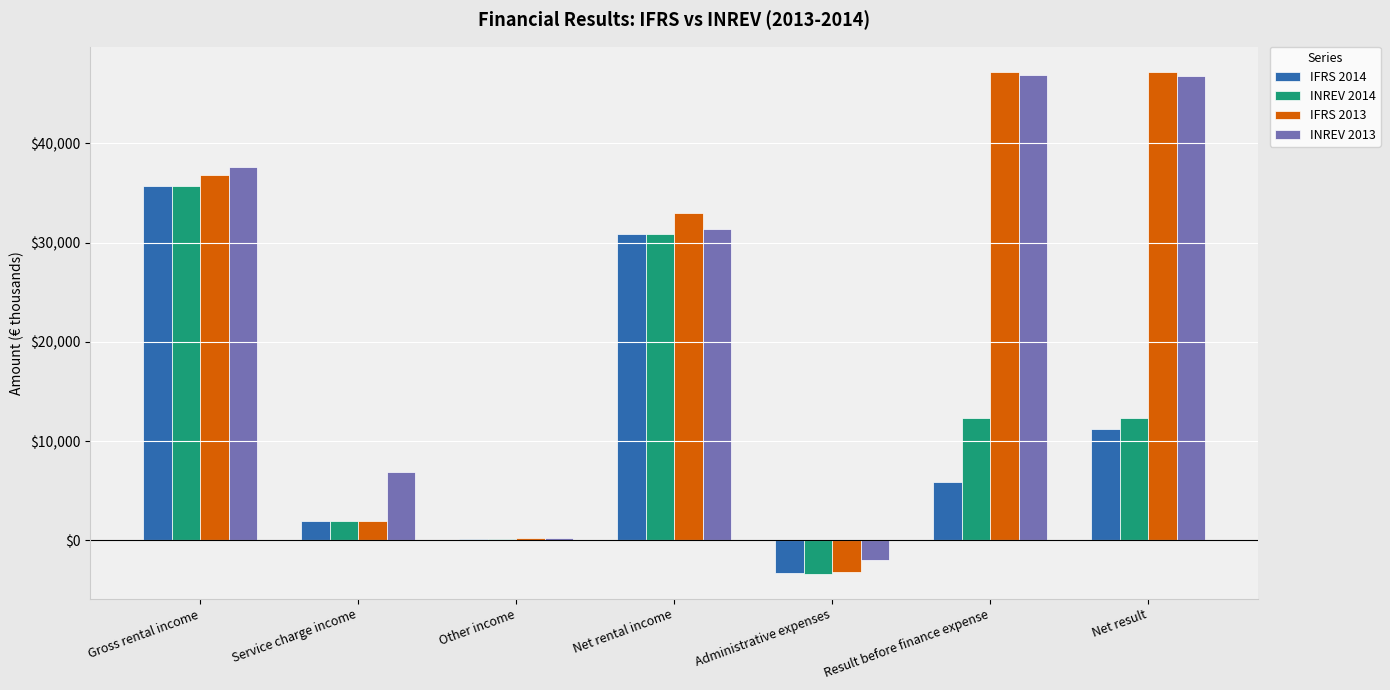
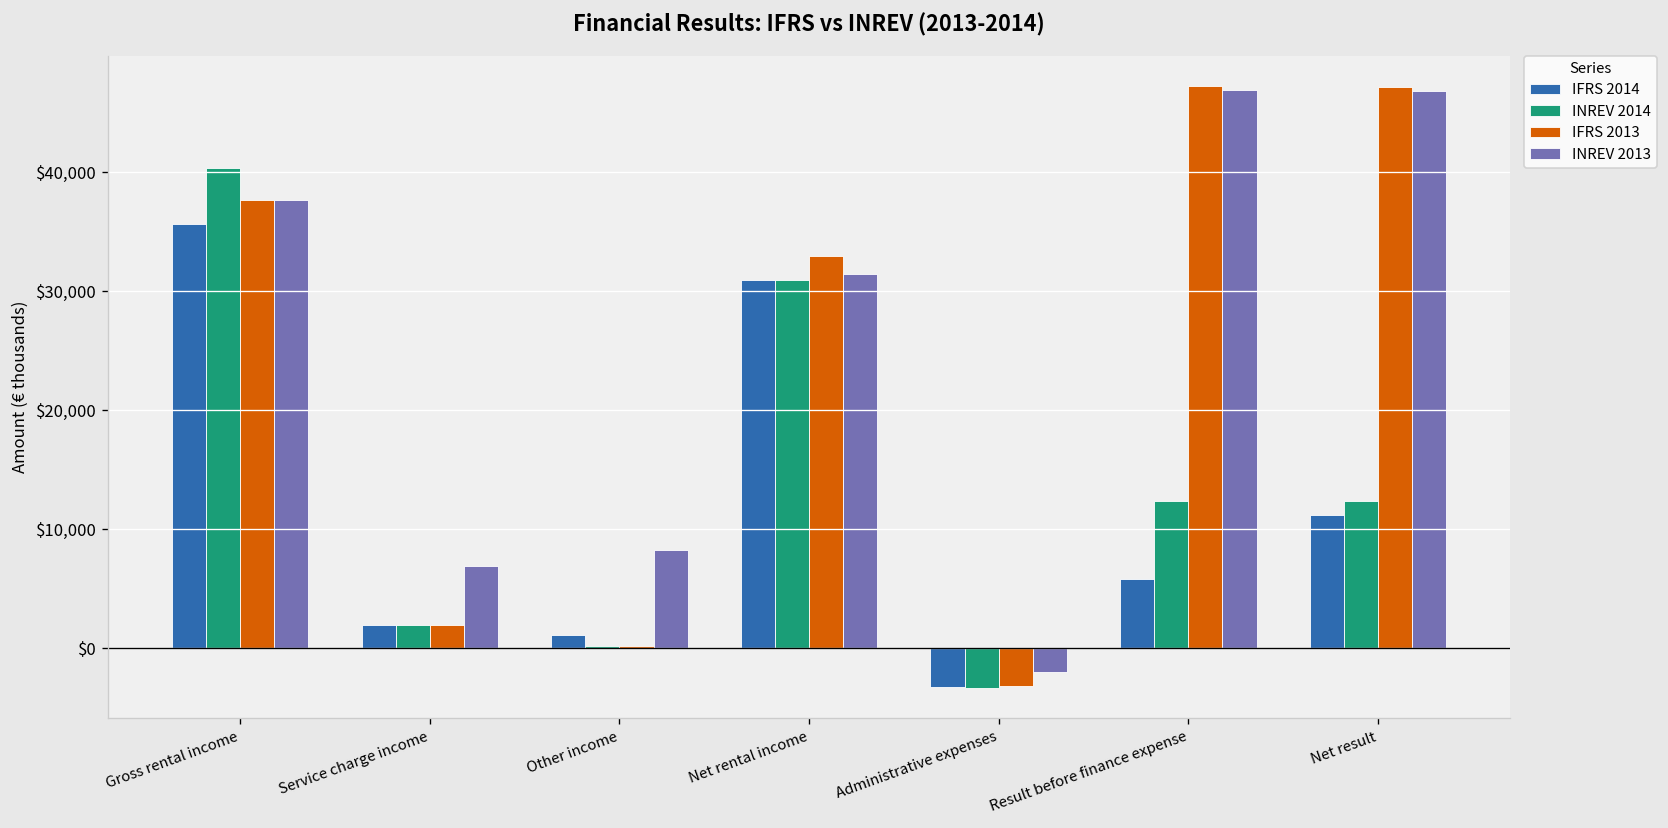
  {
    "IFRS 2014": {
      "Gross rental income": "$36,000",
      "Service charge income": "$2,000",
-     "Other income": "$0",
+     "Other income": "$1,000",
      "Net rental income": "$31,000",
      "Administrative expenses": "$-3,000",
      "Result before finance expense": "$6,000",
      "Net result": "$11,000"
    },
    "INREV 2014": {
-     "Gross rental income": "$36,000",
+     "Gross rental income": "$40,000",
      "Service charge income": "$2,000",
      "Net rental income": "$31,000",
      "Administrative expenses": "$-3,000",
      "Result before finance expense": "$12,000",
      "Net result": "$12,000"
    },
    "IFRS 2013": {
-     "Gross rental income": "$37,000",
+     "Gross rental income": "$38,000",
      "Service charge income": "$2,000",
      "Net rental income": "$33,000",
      "Administrative expenses": "$-3,000",
      "Result before finance expense": "$47,000",
      "Net result": "$47,000"
    },
    "INREV 2013": {
      "Gross rental income": "$38,000",
      "Service charge income": "$7,000",
-     "Other income": "$0",
+     "Other income": "$8,000",
      "Net rental income": "$31,000",
      "Administrative expenses": "$-2,000",
      "Result before finance expense": "$47,000",
      "Net result": "$47,000"
    }
  }
